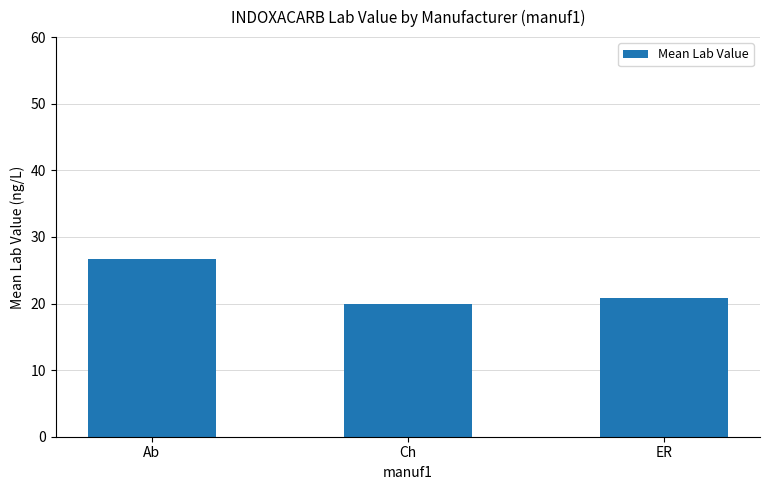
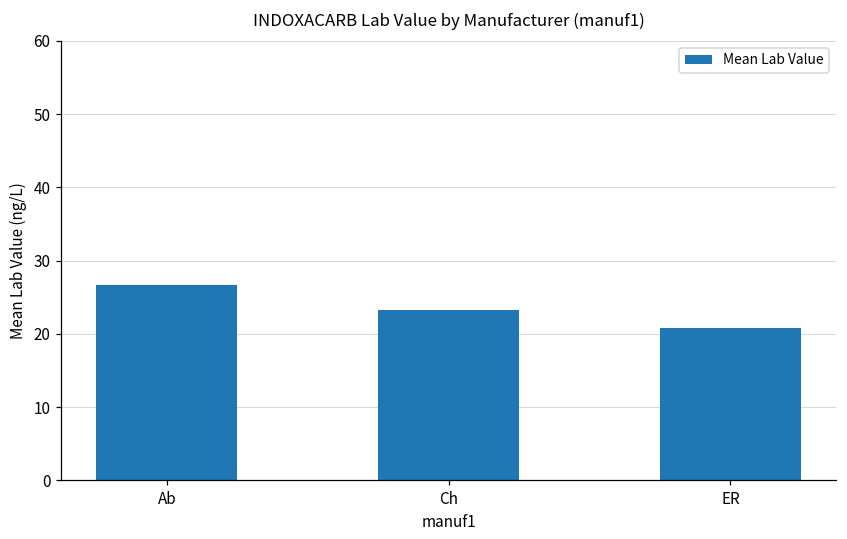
  {
    "Ab": 27,
-   "Ch": 20,
+   "Ch": 23,
    "ER": 21
  }
